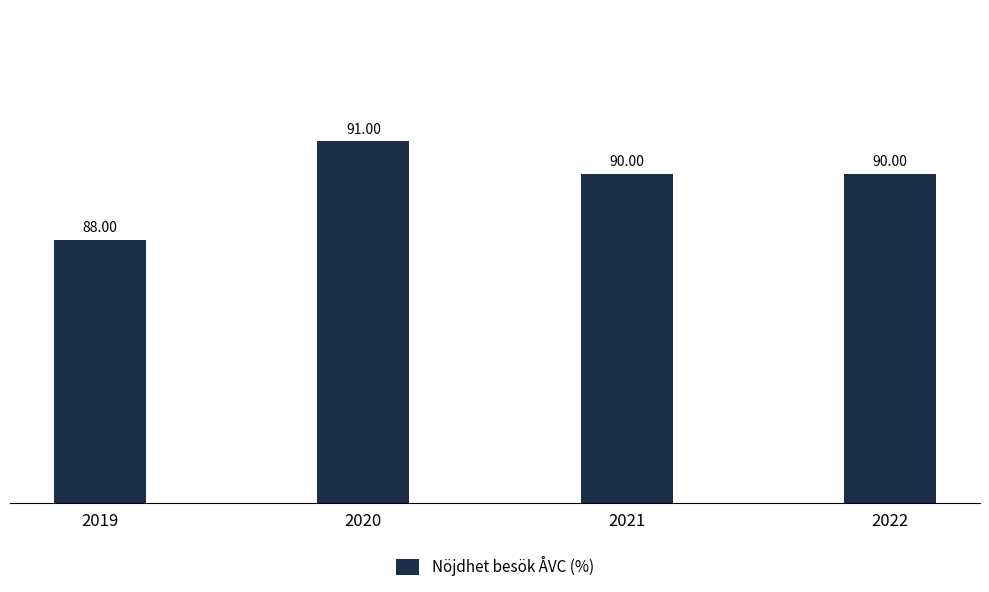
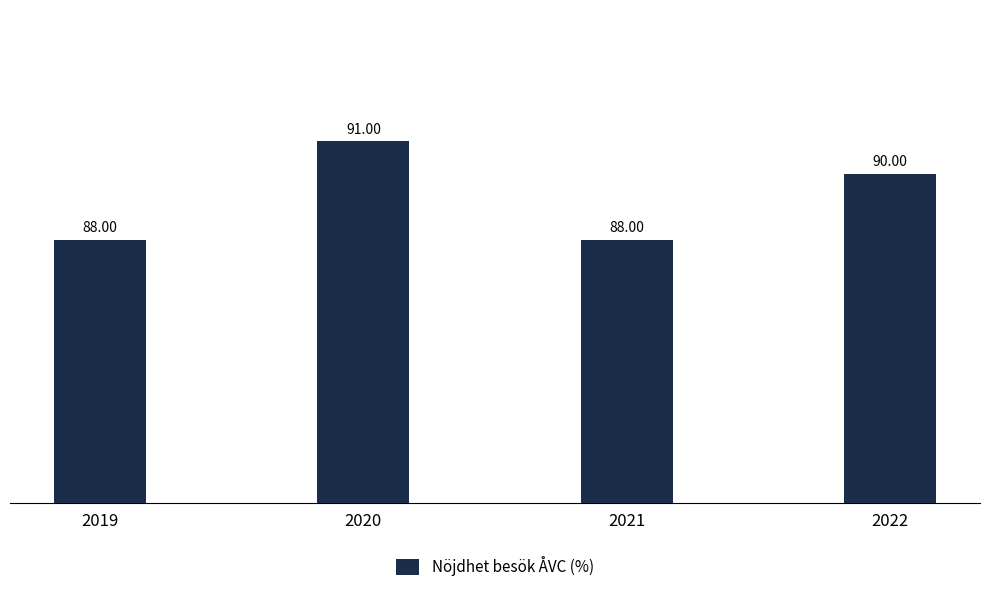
  {
    "2019": 88.00,
    "2020": 91.00,
-   "2021": 90.00,
+   "2021": 88.00,
    "2022": 90.00
  }
